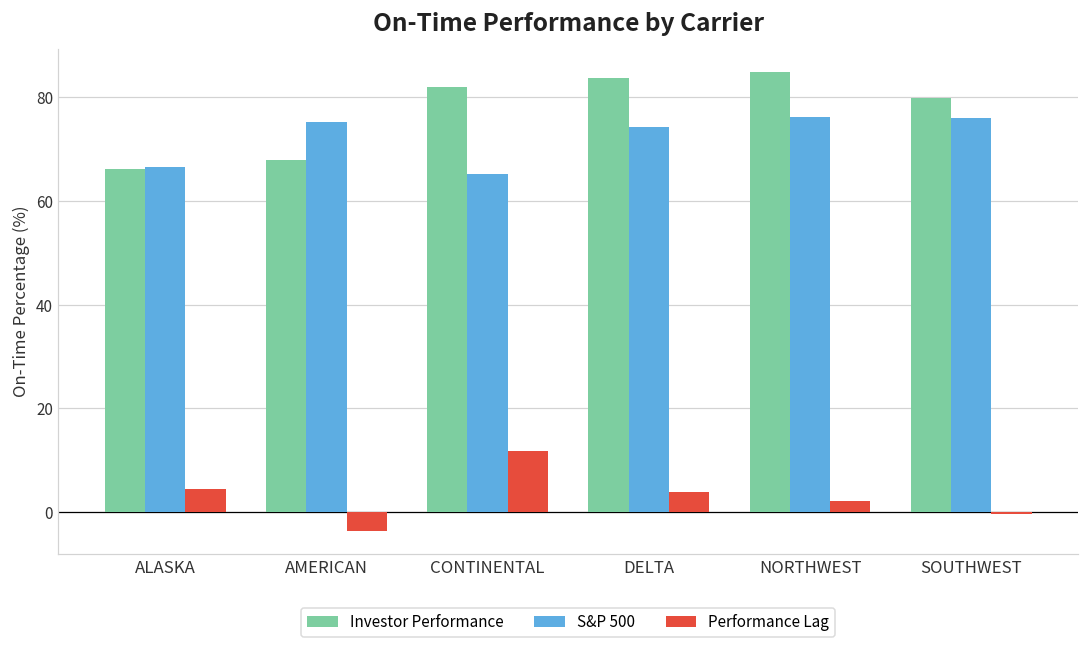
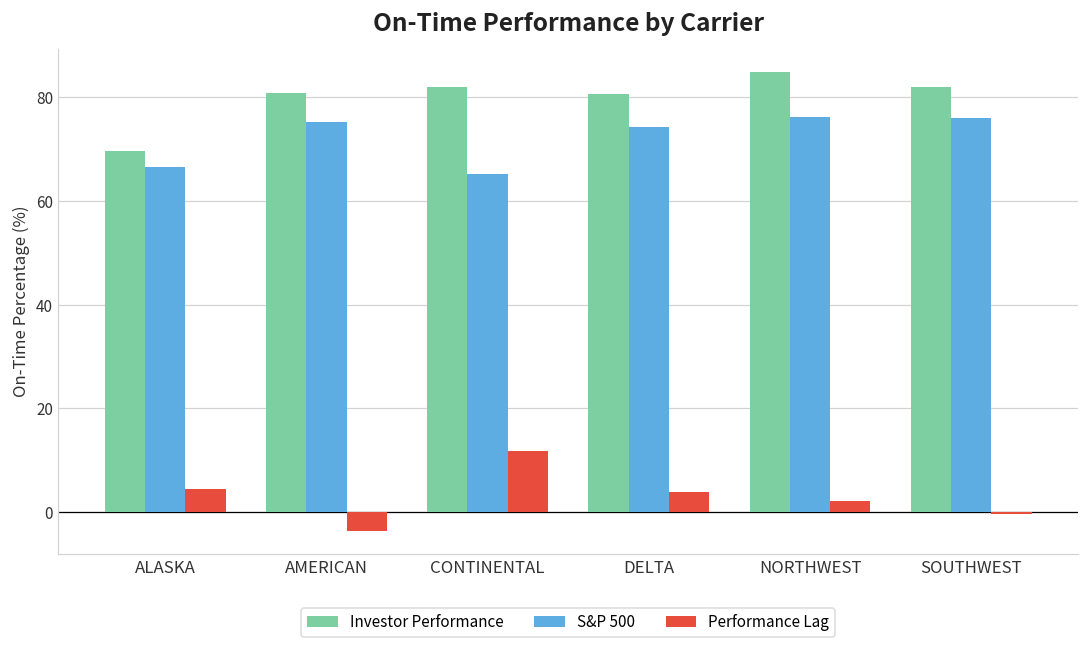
  {
    "Investor Performance": {
-     "ALASKA": 66,
-     "AMERICAN": 68,
+     "ALASKA": 70,
+     "AMERICAN": 81,
      "CONTINENTAL": 82,
-     "DELTA": 84,
+     "DELTA": 81,
      "NORTHWEST": 85,
-     "SOUTHWEST": 80
+     "SOUTHWEST": 82
    },
    "S&P 500": {
      "ALASKA": 67,
      "AMERICAN": 75,
      "CONTINENTAL": 65,
      "DELTA": 74,
      "NORTHWEST": 76,
      "SOUTHWEST": 76
    },
    "Performance Lag": {
      "ALASKA": 4,
      "AMERICAN": -4,
      "CONTINENTAL": 12,
      "DELTA": 4,
      "NORTHWEST": 2
    }
  }
